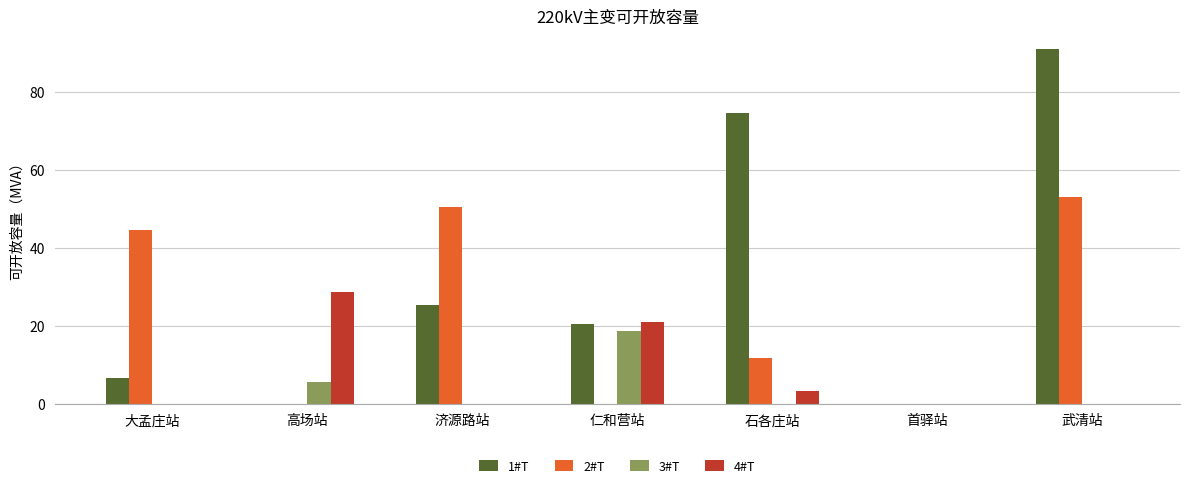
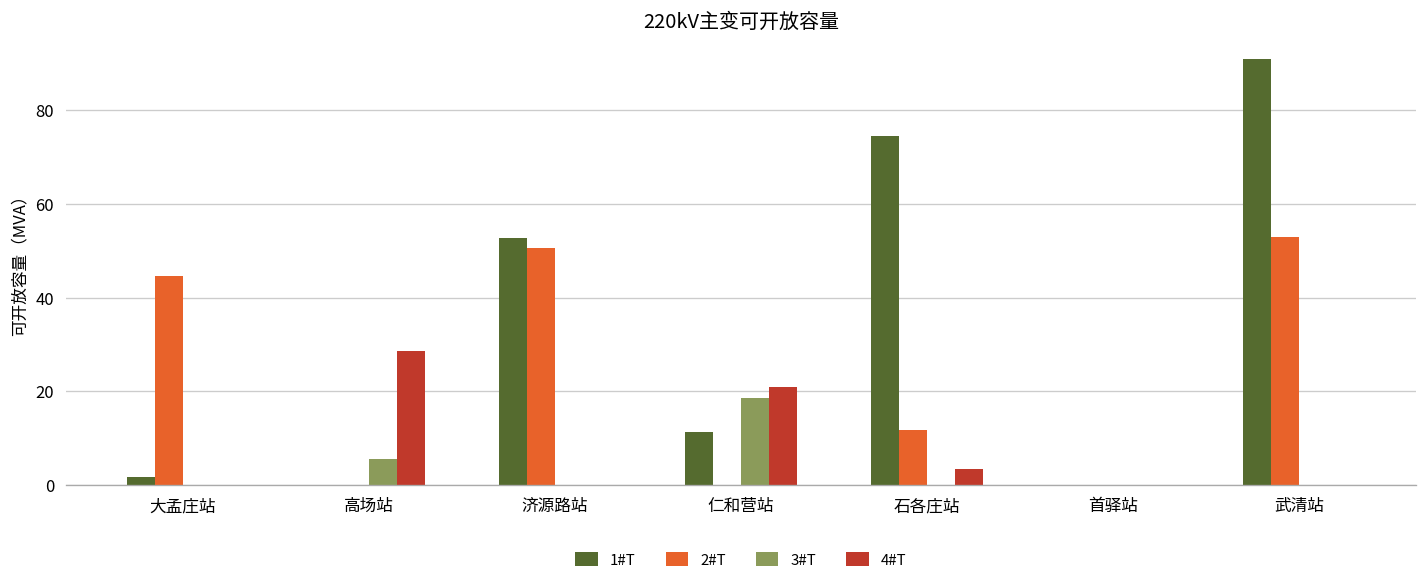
  {
    "1#T": {
-     "大孟庄站": 7,
+     "大孟庄站": 2,
      "高场站": 0,
-     "济源路站": 25,
-     "仁和营站": 21,
+     "济源路站": 53,
+     "仁和营站": 11,
      "石各庄站": 75,
      "首驿站": 0,
      "武清站": 91
    },
    "3#T": {
      "大孟庄站": 0,
      "高场站": 6,
      "济源路站": 0,
      "仁和营站": 19,
      "石各庄站": 0,
      "首驿站": 0,
      "武清站": 0
    }
  }
